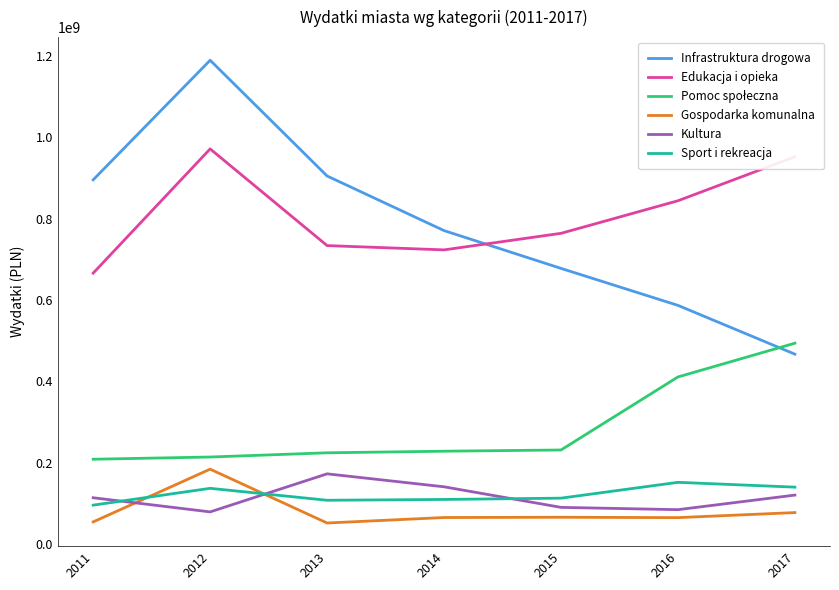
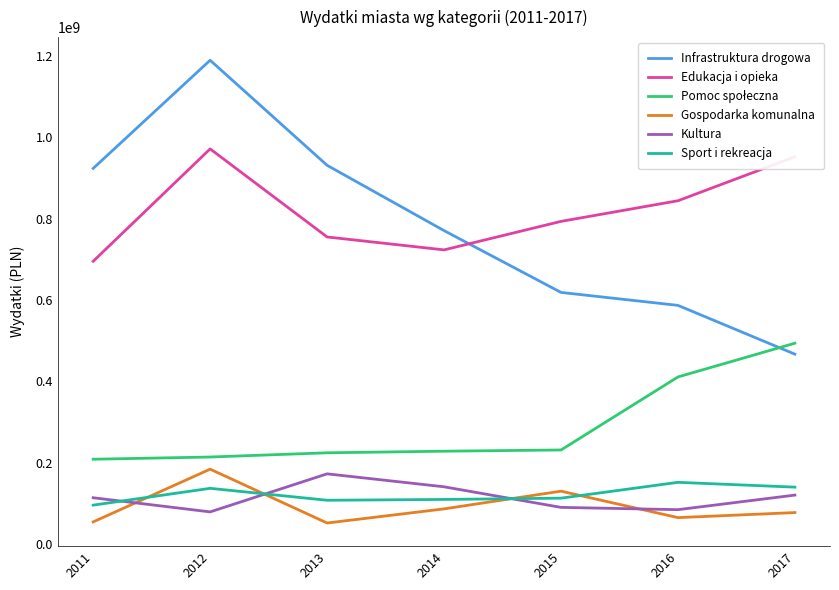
  {
    "Infrastruktura drogowa": {
-     "2011": 900000000,
+     "2011": 920000000,
      "2012": 1190000000,
-     "2013": 900000000,
+     "2013": 930000000,
      "2014": 770000000,
-     "2015": 680000000,
+     "2015": 620000000,
      "2016": 590000000,
      "2017": 470000000
    },
    "Edukacja i opieka": {
-     "2011": 670000000,
+     "2011": 700000000,
      "2012": 970000000,
-     "2013": 730000000,
+     "2013": 750000000,
      "2014": 720000000,
-     "2015": 760000000,
+     "2015": 790000000,
      "2016": 840000000
    },
    "Gospodarka komunalna": {
      "2011": 60000000,
      "2012": 180000000,
      "2013": 50000000,
-     "2014": 70000000,
-     "2015": 70000000,
+     "2014": 90000000,
+     "2015": 130000000,
      "2016": 70000000,
      "2017": 80000000
    },
    "Kultura": {
      "2011": 110000000,
      "2012": 80000000,
      "2013": 170000000,
      "2014": 140000000,
      "2015": 90000000,
      "2016": 90000000,
      "2017": 120000000
    }
  }
